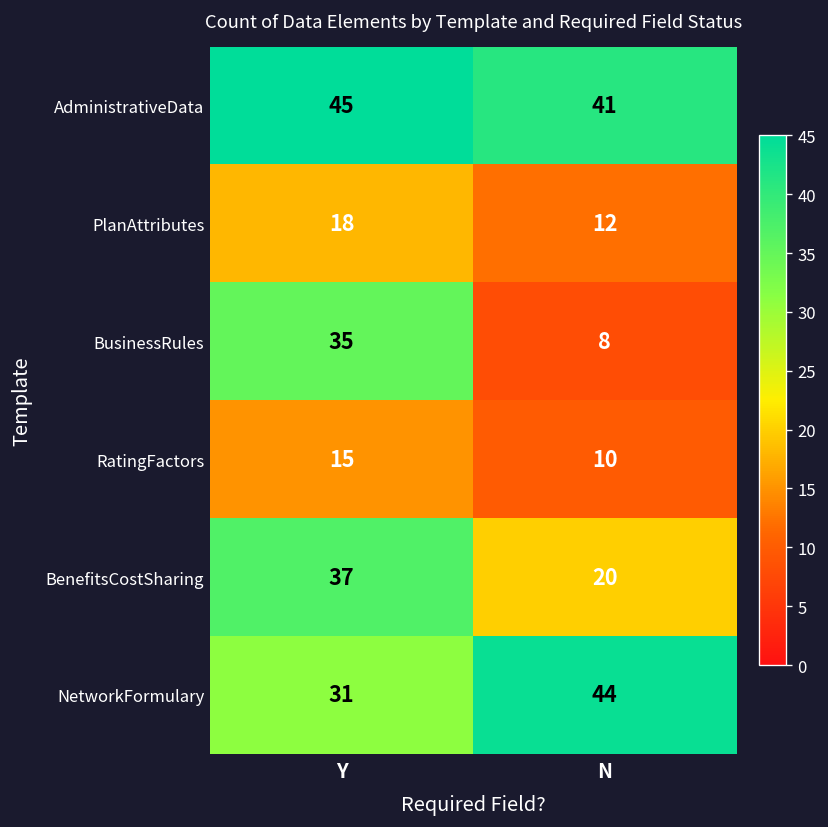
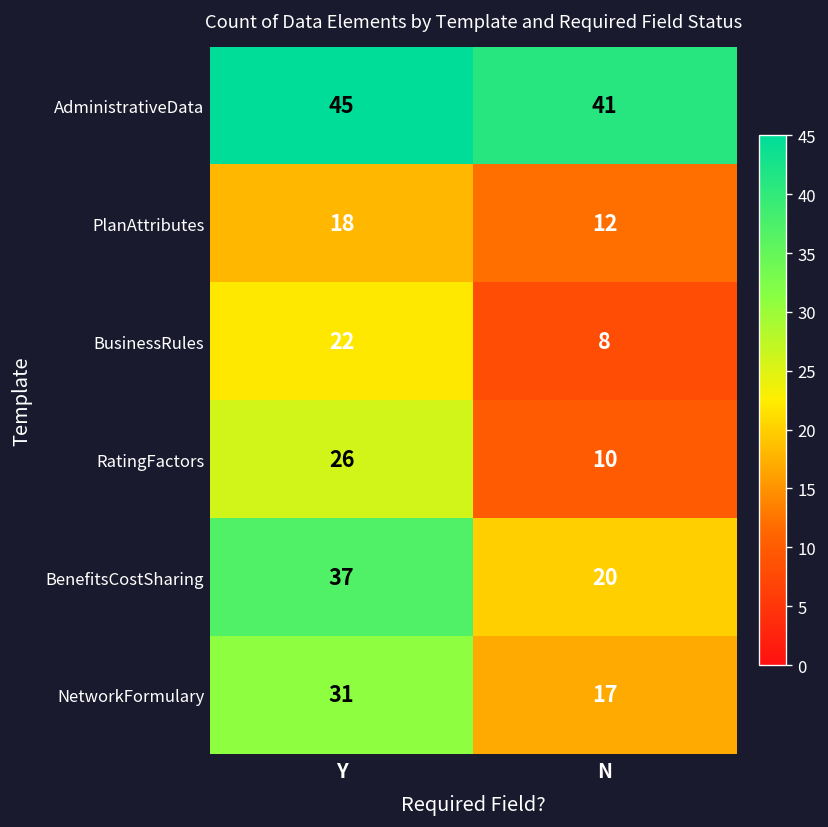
  {
    "AdministrativeData": {
      "Y": 45,
      "N": 41
    },
    "PlanAttributes": {
      "Y": 18,
      "N": 12
    },
    "BusinessRules": {
-     "Y": 35,
+     "Y": 22,
      "N": 8
    },
    "RatingFactors": {
-     "Y": 15,
+     "Y": 26,
      "N": 10
    },
    "BenefitsCostSharing": {
      "Y": 37,
      "N": 20
    },
    "NetworkFormulary": {
      "Y": 31,
-     "N": 44
+     "N": 17
    }
  }
